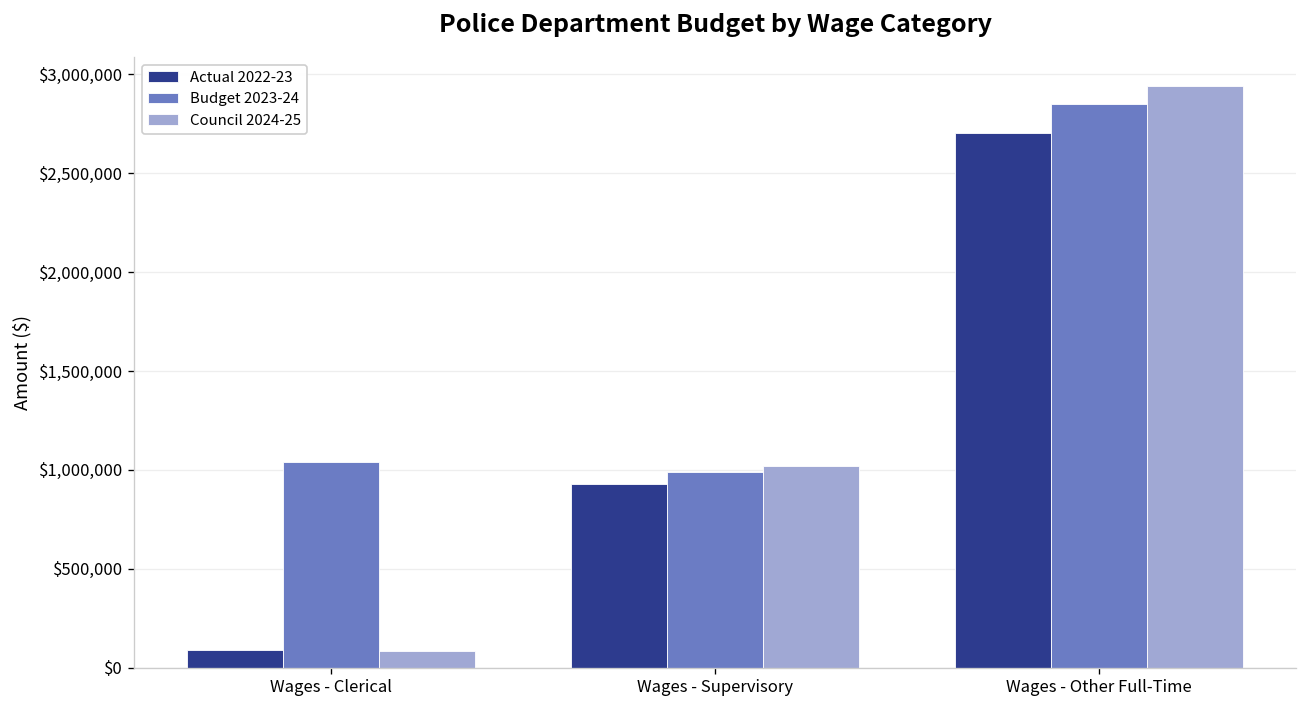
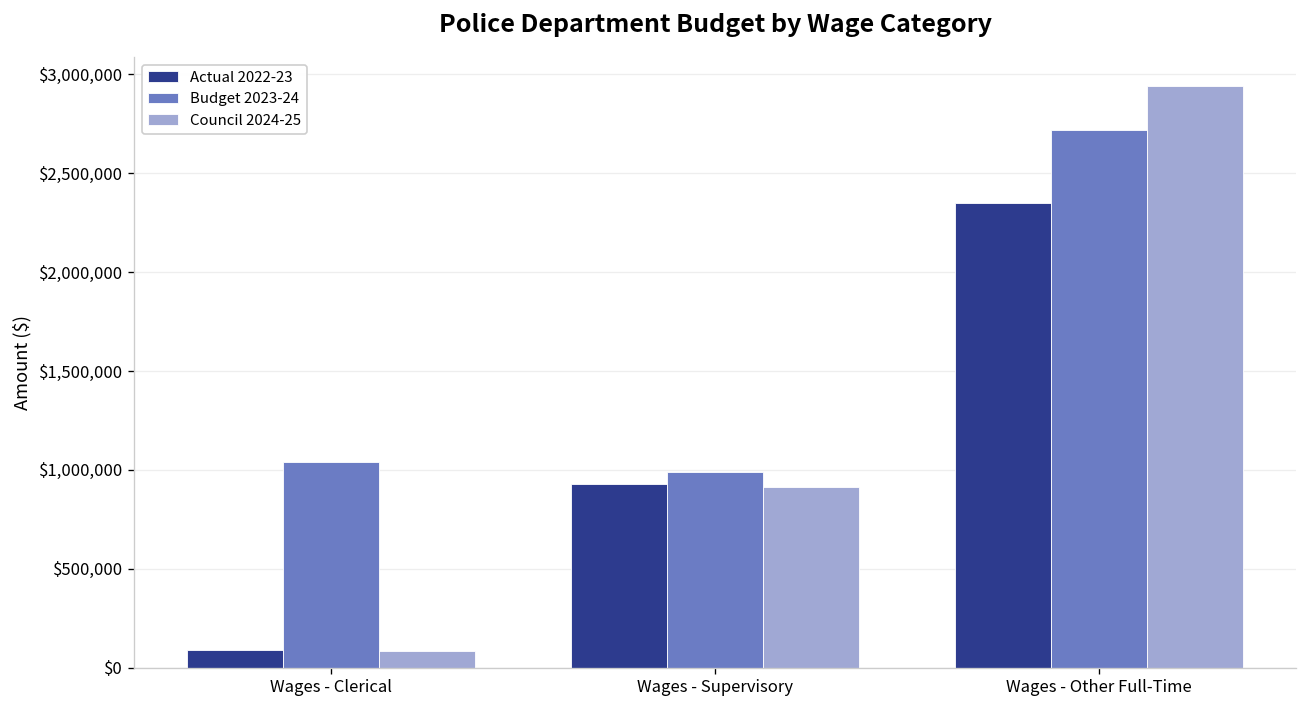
  {
    "Actual 2022-23": {
      "Wages - Clerical": "$90,000",
      "Wages - Supervisory": "$930,000",
-     "Wages - Other Full-Time": "$2,700,000"
+     "Wages - Other Full-Time": "$2,350,000"
    },
    "Budget 2023-24": {
      "Wages - Clerical": "$1,040,000",
      "Wages - Supervisory": "$990,000",
-     "Wages - Other Full-Time": "$2,850,000"
+     "Wages - Other Full-Time": "$2,720,000"
    },
    "Council 2024-25": {
      "Wages - Clerical": "$80,000",
-     "Wages - Supervisory": "$1,020,000",
+     "Wages - Supervisory": "$910,000",
      "Wages - Other Full-Time": "$2,940,000"
    }
  }
